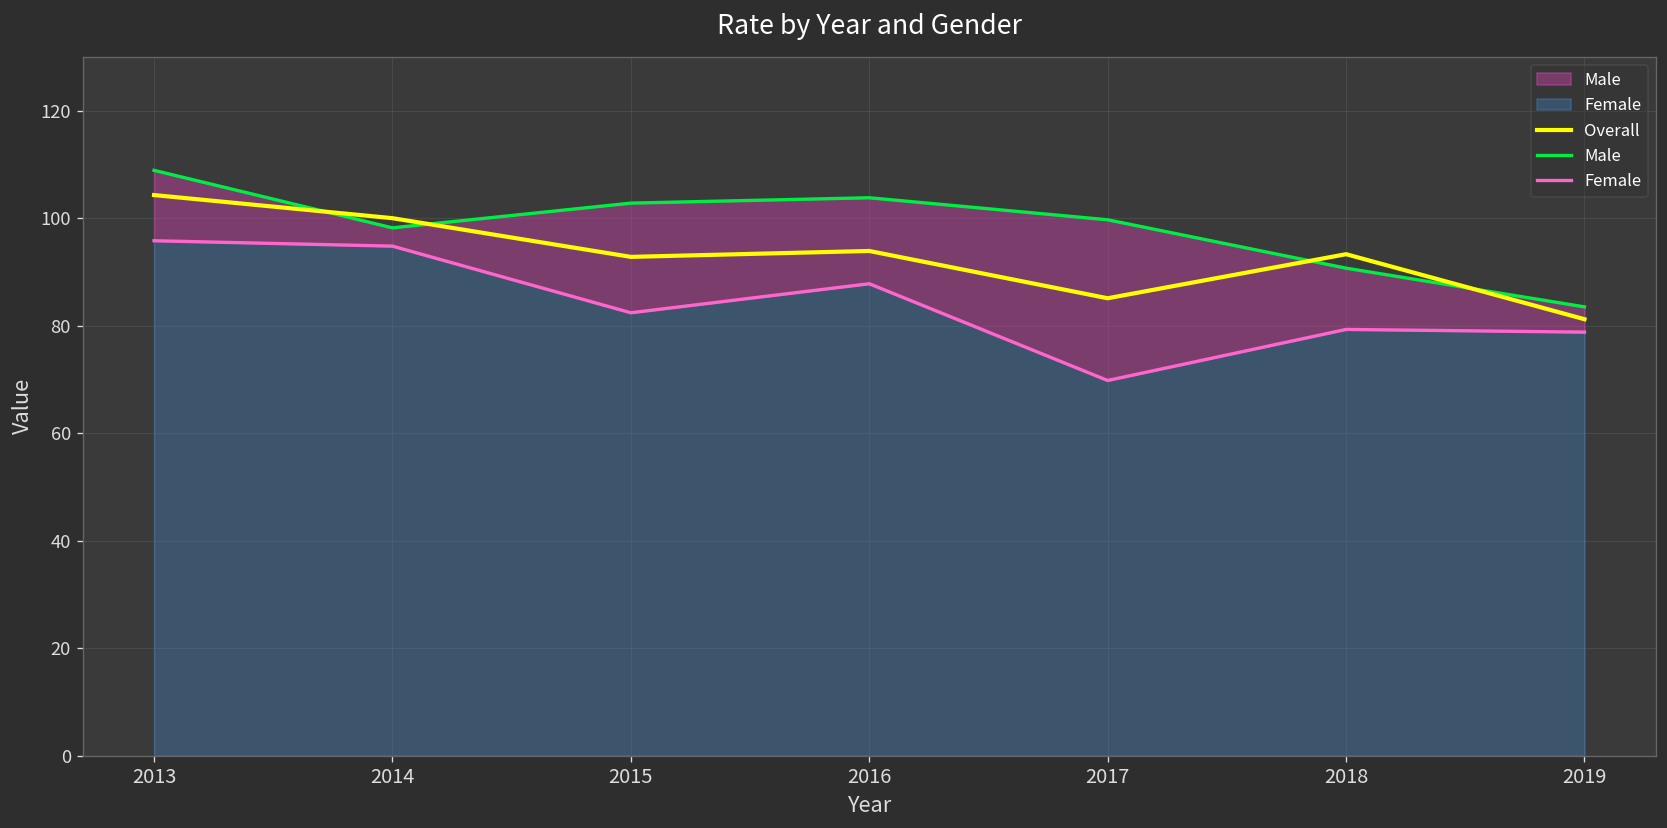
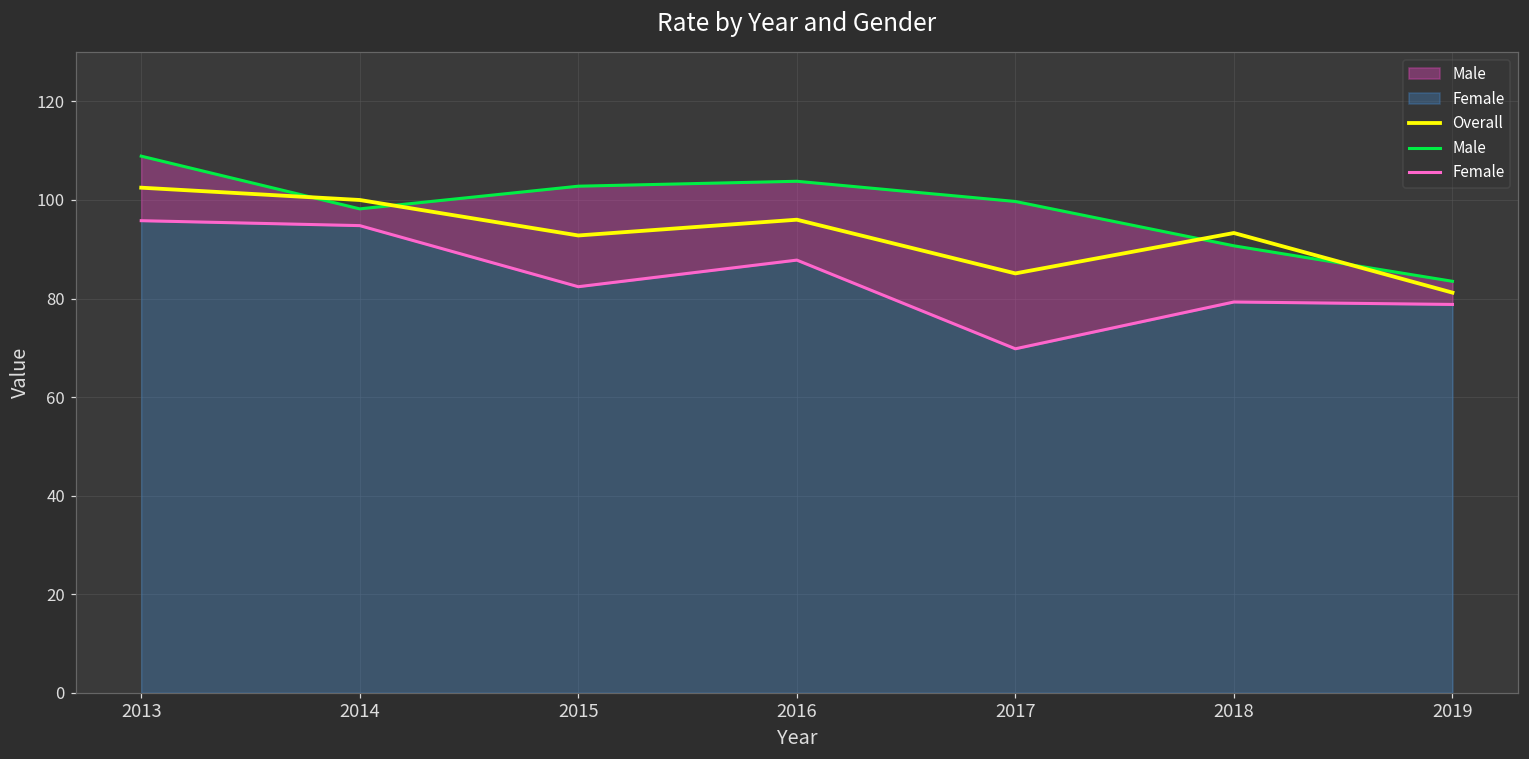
  {
    "Overall": {
-     "2013": 104,
+     "2013": 103,
      "2014": 100,
      "2015": 93,
-     "2016": 94,
+     "2016": 96,
      "2017": 85,
      "2018": 93,
      "2019": 81
    }
  }
